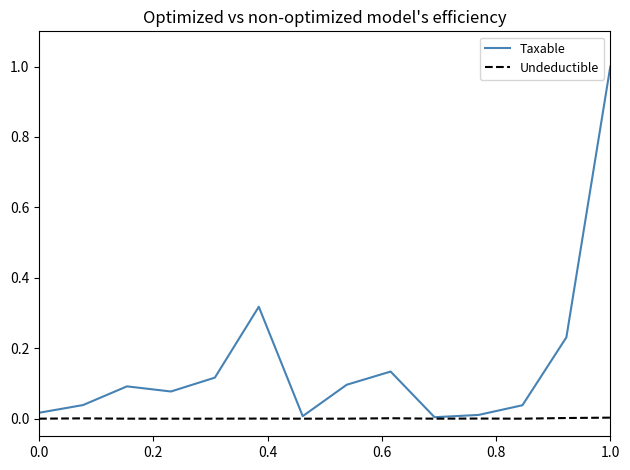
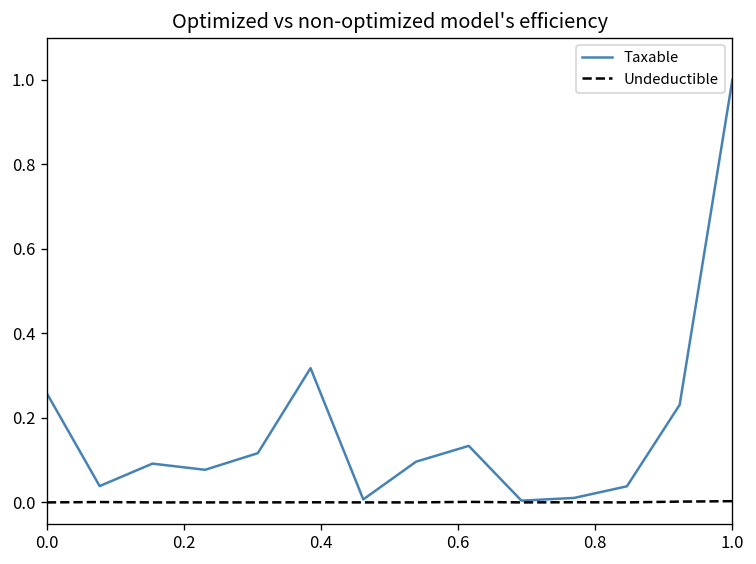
  {
    "Taxable": {
-     "0.0": 0.02,
+     "0.0": 0.26,
      "1.0": 1.00
    },
    "Undeductible": {
      "0.0": 0.00,
      "1.0": 0.00
    }
  }
